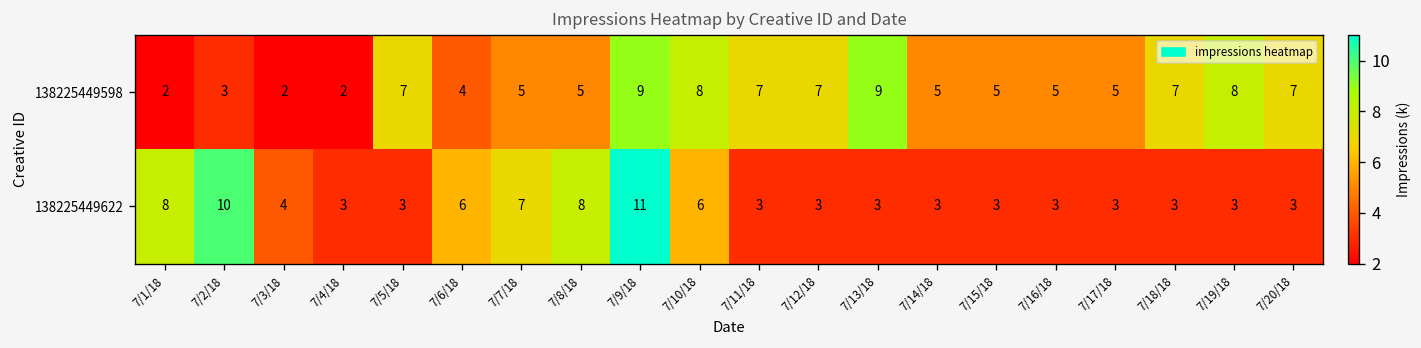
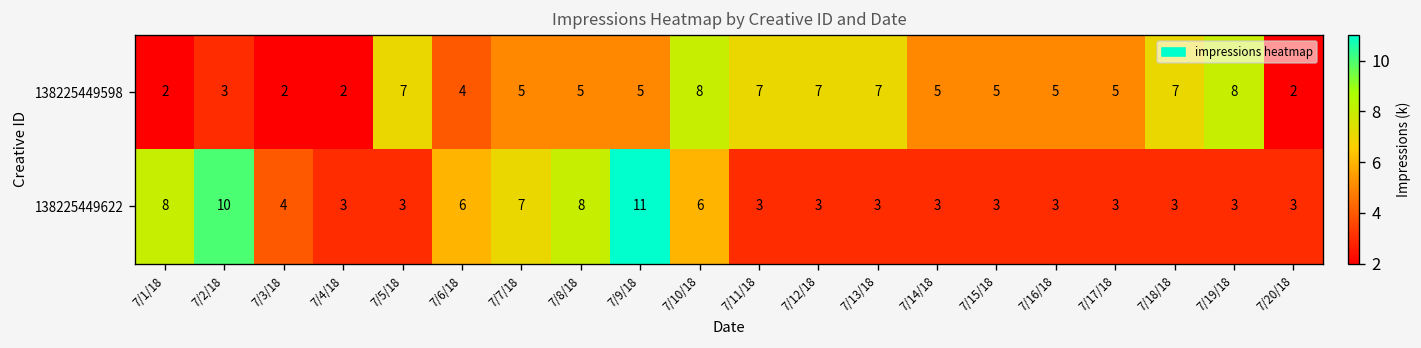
  {
    "138225449598": {
      "7/1/18": 2,
      "7/2/18": 3,
      "7/3/18": 2,
      "7/4/18": 2,
      "7/5/18": 7,
      "7/6/18": 4,
      "7/7/18": 5,
      "7/8/18": 5,
-     "7/9/18": 9,
+     "7/9/18": 5,
      "7/10/18": 8,
      "7/11/18": 7,
      "7/12/18": 7,
-     "7/13/18": 9,
+     "7/13/18": 7,
      "7/14/18": 5,
      "7/15/18": 5,
      "7/16/18": 5,
      "7/17/18": 5,
      "7/18/18": 7,
      "7/19/18": 8,
-     "7/20/18": 7
+     "7/20/18": 2
    },
    "138225449622": {
      "7/1/18": 8,
      "7/2/18": 10,
      "7/3/18": 4,
      "7/4/18": 3,
      "7/5/18": 3,
      "7/6/18": 6,
      "7/7/18": 7,
      "7/8/18": 8,
      "7/9/18": 11,
      "7/10/18": 6,
      "7/11/18": 3,
      "7/12/18": 3,
      "7/13/18": 3,
      "7/14/18": 3,
      "7/15/18": 3,
      "7/16/18": 3,
      "7/17/18": 3,
      "7/18/18": 3,
      "7/19/18": 3,
      "7/20/18": 3
    }
  }
